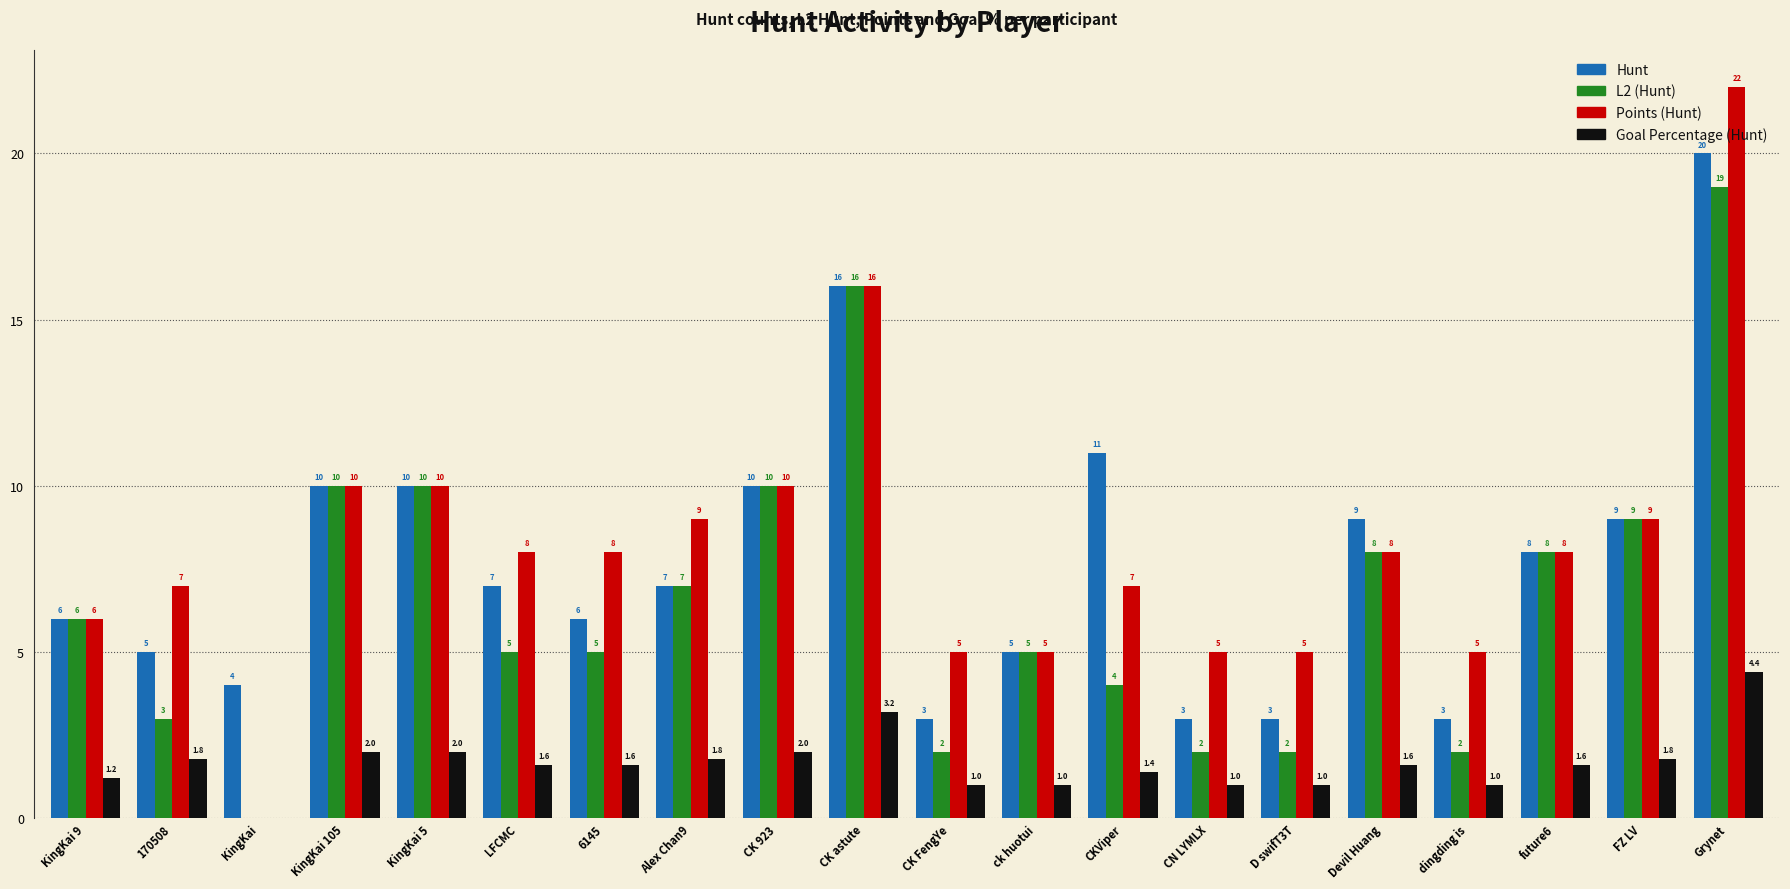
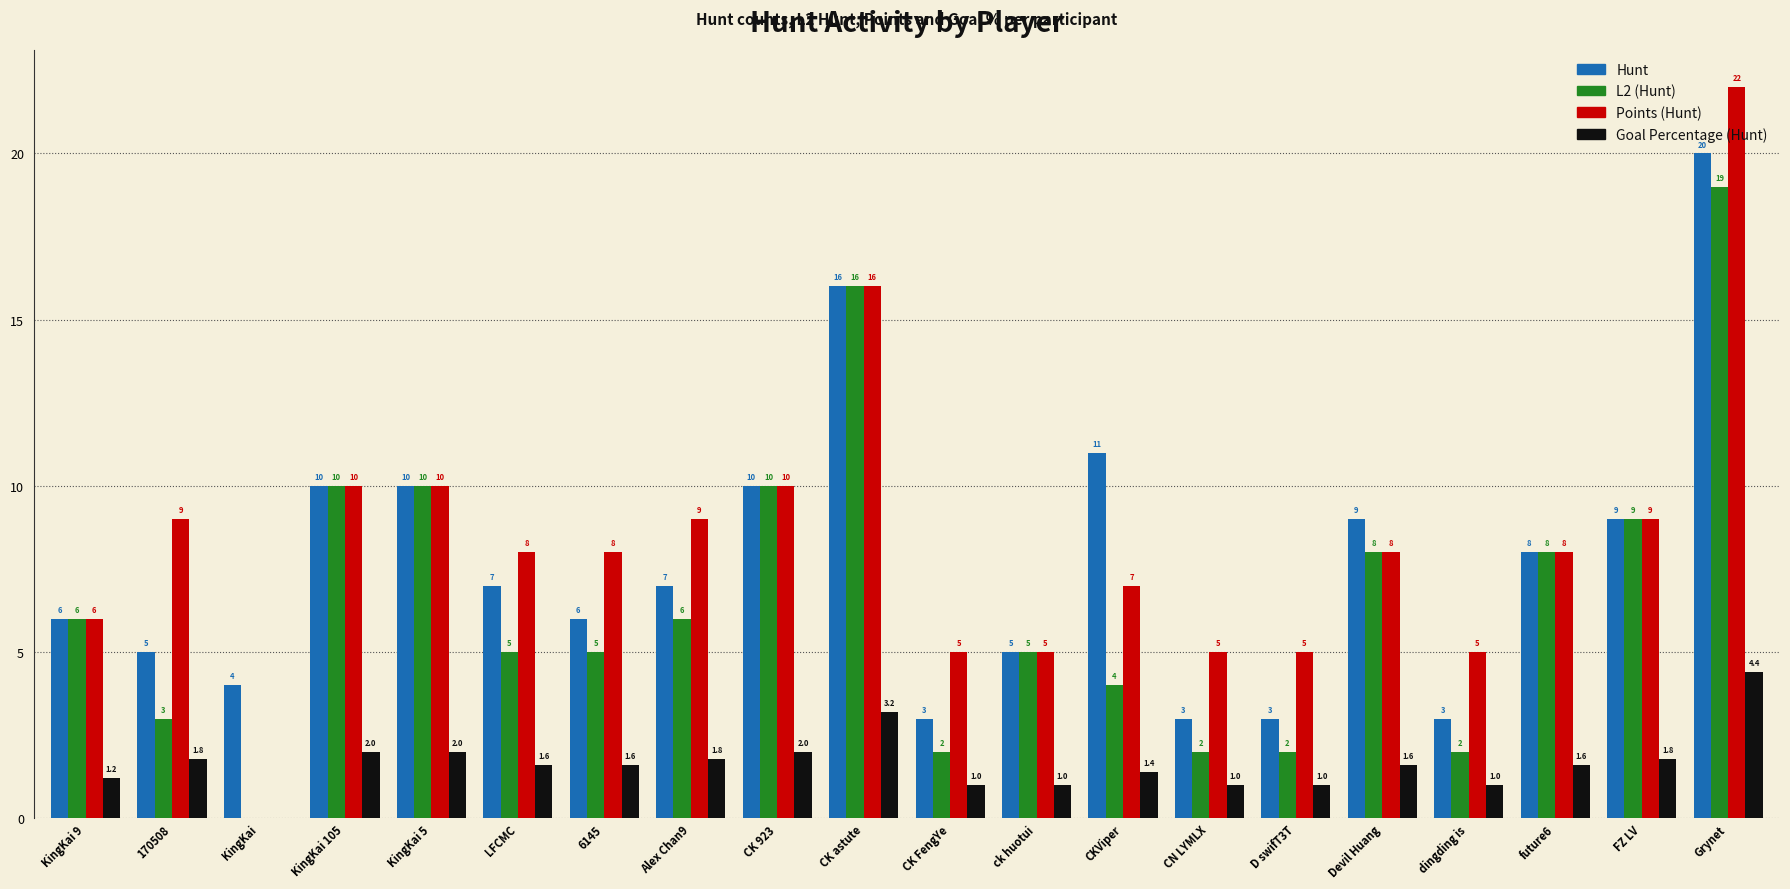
  {
    "Hunt": {
      "KingKai 9": 6,
      "170508": 5,
      "KingKai": 4,
      "KingKai 105": 10,
      "KingKai 5": 10,
      "LFCMC": 7,
      "6145": 6,
      "Alex Chan9": 7,
      "CK 923": 10,
      "CK astute": 16,
      "CK FengYe": 3,
      "ck huotui": 5,
      "CKViper": 11,
      "CN LYMLX": 3,
      "D swifT3T": 3,
      "Devil Huang": 9,
      "dingding is": 3,
      "future6": 8,
      "FZ LV": 9,
      "Grynet": 20
    },
    "L2 (Hunt)": {
      "KingKai 9": 6,
      "170508": 3,
      "KingKai 105": 10,
      "KingKai 5": 10,
      "LFCMC": 5,
      "6145": 5,
-     "Alex Chan9": 7,
+     "Alex Chan9": 6,
      "CK 923": 10,
      "CK astute": 16,
      "CK FengYe": 2,
      "ck huotui": 5,
      "CKViper": 4,
      "CN LYMLX": 2,
      "D swifT3T": 2,
      "Devil Huang": 8,
      "dingding is": 2,
      "future6": 8,
      "FZ LV": 9,
      "Grynet": 19
    },
    "Points (Hunt)": {
      "KingKai 9": 6,
-     "170508": 7,
+     "170508": 9,
      "KingKai 105": 10,
      "KingKai 5": 10,
      "LFCMC": 8,
      "6145": 8,
      "Alex Chan9": 9,
      "CK 923": 10,
      "CK astute": 16,
      "CK FengYe": 5,
      "ck huotui": 5,
      "CKViper": 7,
      "CN LYMLX": 5,
      "D swifT3T": 5,
      "Devil Huang": 8,
      "dingding is": 5,
      "future6": 8,
      "FZ LV": 9,
      "Grynet": 22
    },
    "Goal Percentage (Hunt)": {
      "KingKai 9": 1.2,
      "170508": 1.8,
      "KingKai 105": 2.0,
      "KingKai 5": 2.0,
      "LFCMC": 1.6,
      "6145": 1.6,
      "Alex Chan9": 1.8,
      "CK 923": 2.0,
      "CK astute": 3.2,
      "CK FengYe": 1.0,
      "ck huotui": 1.0,
      "CKViper": 1.4,
      "CN LYMLX": 1.0,
      "D swifT3T": 1.0,
      "Devil Huang": 1.6,
      "dingding is": 1.0,
      "future6": 1.6,
      "FZ LV": 1.8,
      "Grynet": 4.4
    }
  }
